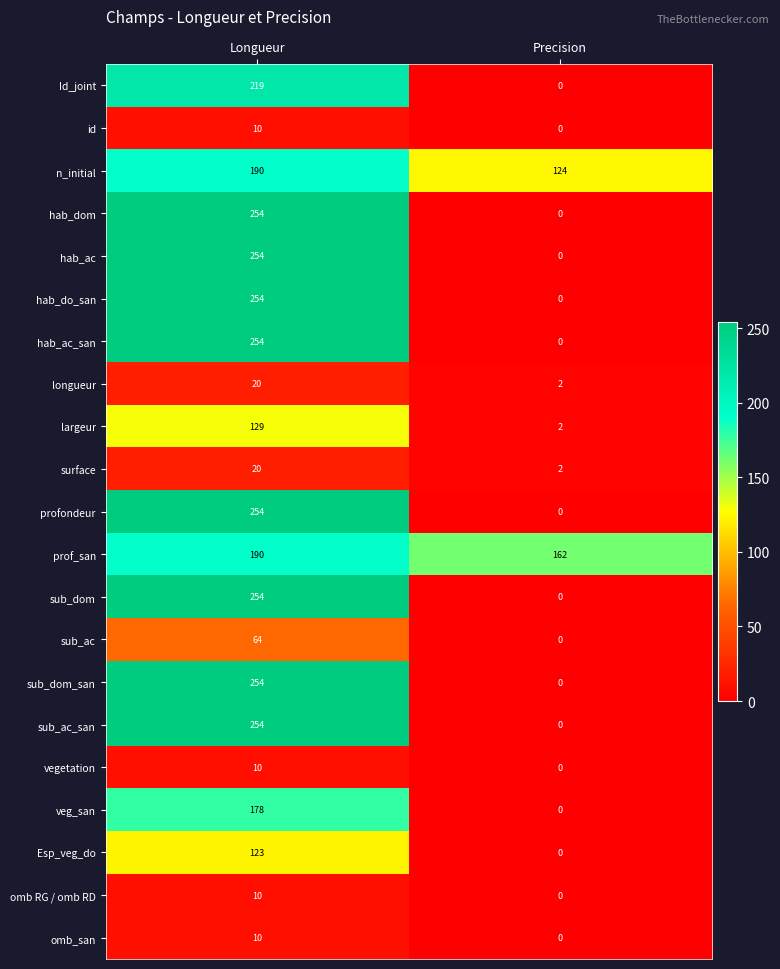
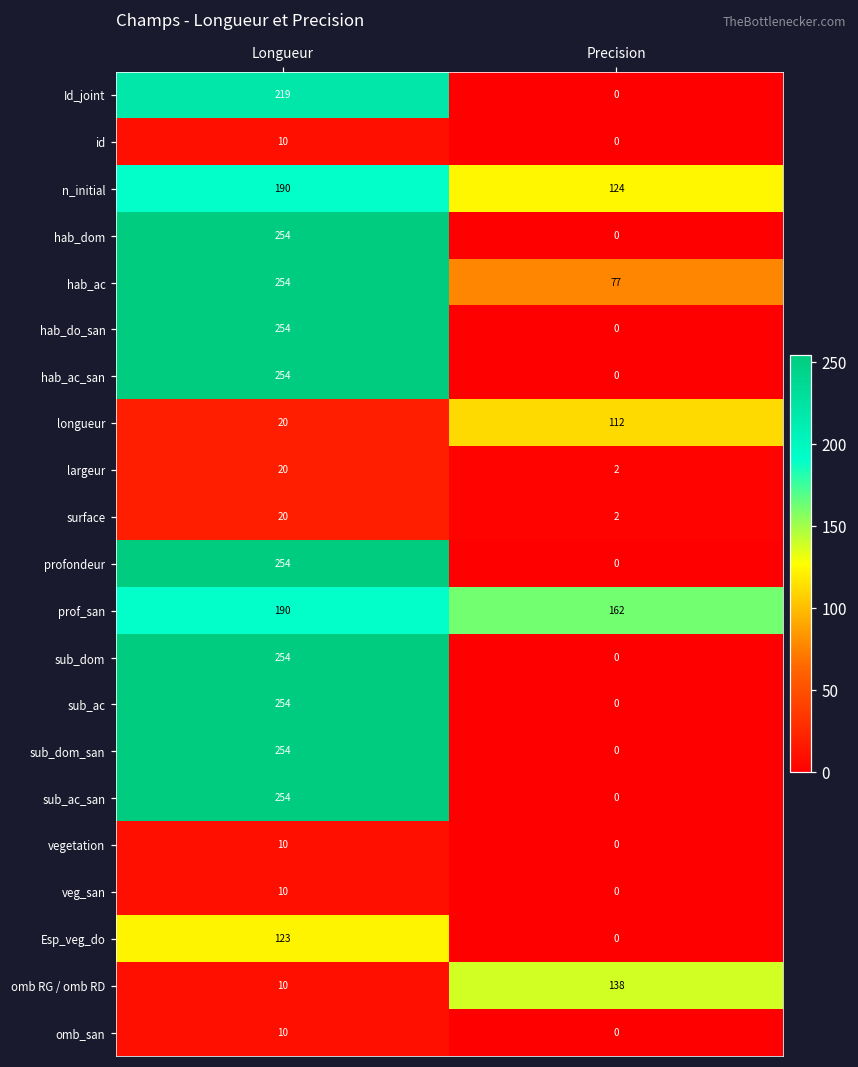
  {
    "Id_joint": {
      "Longueur": 219,
      "Precision": 0
    },
    "id": {
      "Longueur": 10,
      "Precision": 0
    },
    "n_initial": {
      "Longueur": 190,
      "Precision": 124
    },
    "hab_dom": {
      "Longueur": 254,
      "Precision": 0
    },
    "hab_ac": {
      "Longueur": 254,
-     "Precision": 0
+     "Precision": 77
    },
    "hab_do_san": {
      "Longueur": 254,
      "Precision": 0
    },
    "hab_ac_san": {
      "Longueur": 254,
      "Precision": 0
    },
    "longueur": {
      "Longueur": 20,
-     "Precision": 2
+     "Precision": 112
    },
    "largeur": {
-     "Longueur": 129,
+     "Longueur": 20,
      "Precision": 2
    },
    "surface": {
      "Longueur": 20,
      "Precision": 2
    },
    "profondeur": {
      "Longueur": 254,
      "Precision": 0
    },
    "prof_san": {
      "Longueur": 190,
      "Precision": 162
    },
    "sub_dom": {
      "Longueur": 254,
      "Precision": 0
    },
    "sub_ac": {
-     "Longueur": 64,
+     "Longueur": 254,
      "Precision": 0
    },
    "sub_dom_san": {
      "Longueur": 254,
      "Precision": 0
    },
    "sub_ac_san": {
      "Longueur": 254,
      "Precision": 0
    },
    "vegetation": {
      "Longueur": 10,
      "Precision": 0
    },
    "veg_san": {
-     "Longueur": 178,
+     "Longueur": 10,
      "Precision": 0
    },
    "Esp_veg_do": {
      "Longueur": 123,
      "Precision": 0
    },
    "omb RG / omb RD": {
      "Longueur": 10,
-     "Precision": 0
+     "Precision": 138
    },
    "omb_san": {
      "Longueur": 10,
      "Precision": 0
    }
  }
